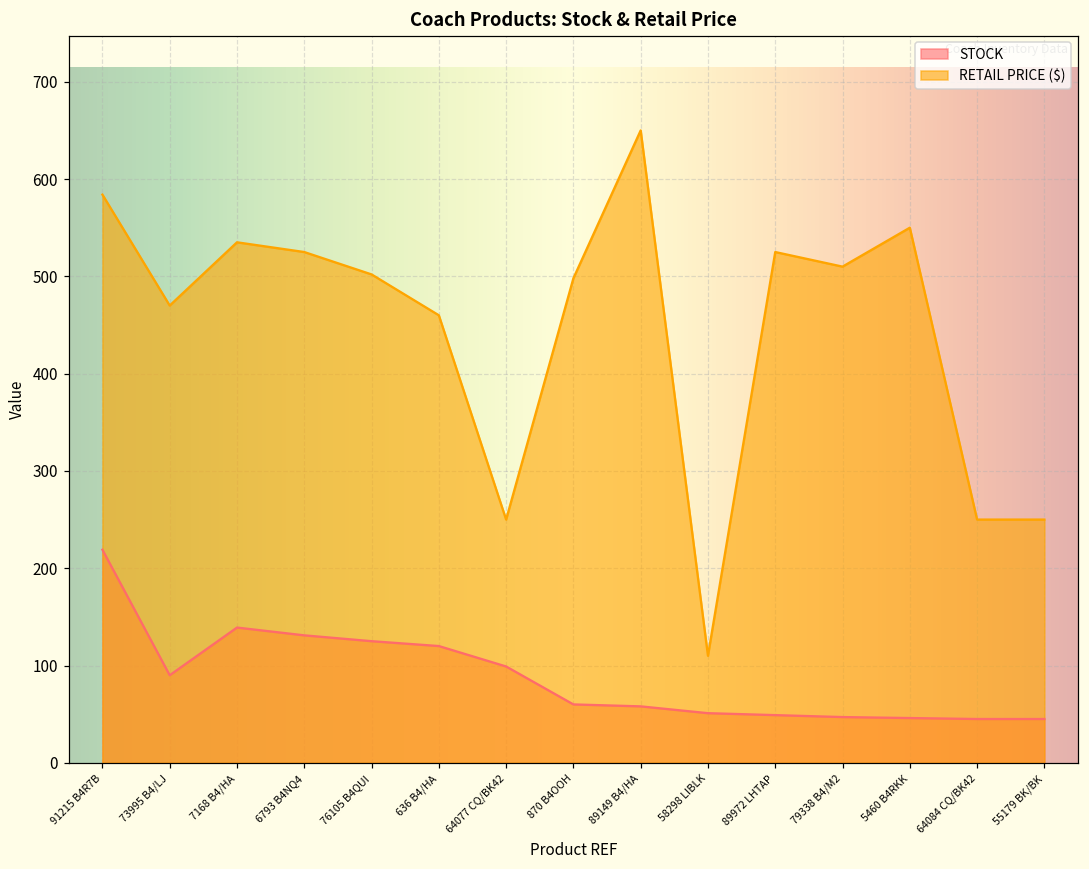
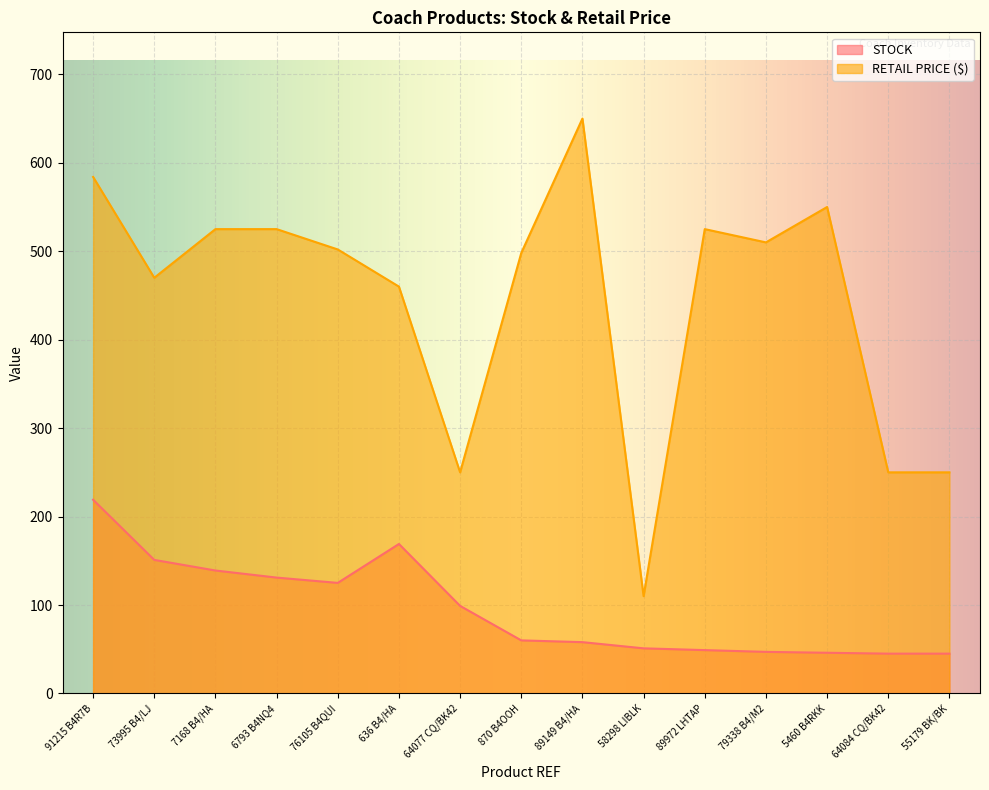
  {
    "STOCK": {
      "91215 B4R7B": 220,
-     "73995 B4/LJ": 90,
+     "73995 B4/LJ": 150,
      "7168 B4/HA": 140,
      "6793 B4NQ4": 130,
      "76105 B4QUI": 130,
-     "636 B4/HA": 120,
+     "636 B4/HA": 170,
      "64077 CQ/BK42": 100,
      "870 B4OOH": 60,
      "89149 B4/HA": 60,
      "58298 LIBLK": 50,
      "89972 LHTAP": 50,
      "79338 B4/M2": 50,
      "5460 B4RKK": 50,
      "64084 CQ/BK42": 50,
      "55179 BK/BK": 50
    },
    "RETAIL PRICE ($)": {
      "91215 B4R7B": 580,
      "73995 B4/LJ": 470,
-     "7168 B4/HA": 540,
+     "7168 B4/HA": 530,
      "6793 B4NQ4": 530,
      "76105 B4QUI": 500,
      "636 B4/HA": 460,
      "64077 CQ/BK42": 250,
      "870 B4OOH": 500,
      "89149 B4/HA": 650,
      "58298 LIBLK": 110,
      "89972 LHTAP": 530,
      "79338 B4/M2": 510,
      "5460 B4RKK": 550,
      "64084 CQ/BK42": 250,
      "55179 BK/BK": 250
    }
  }
